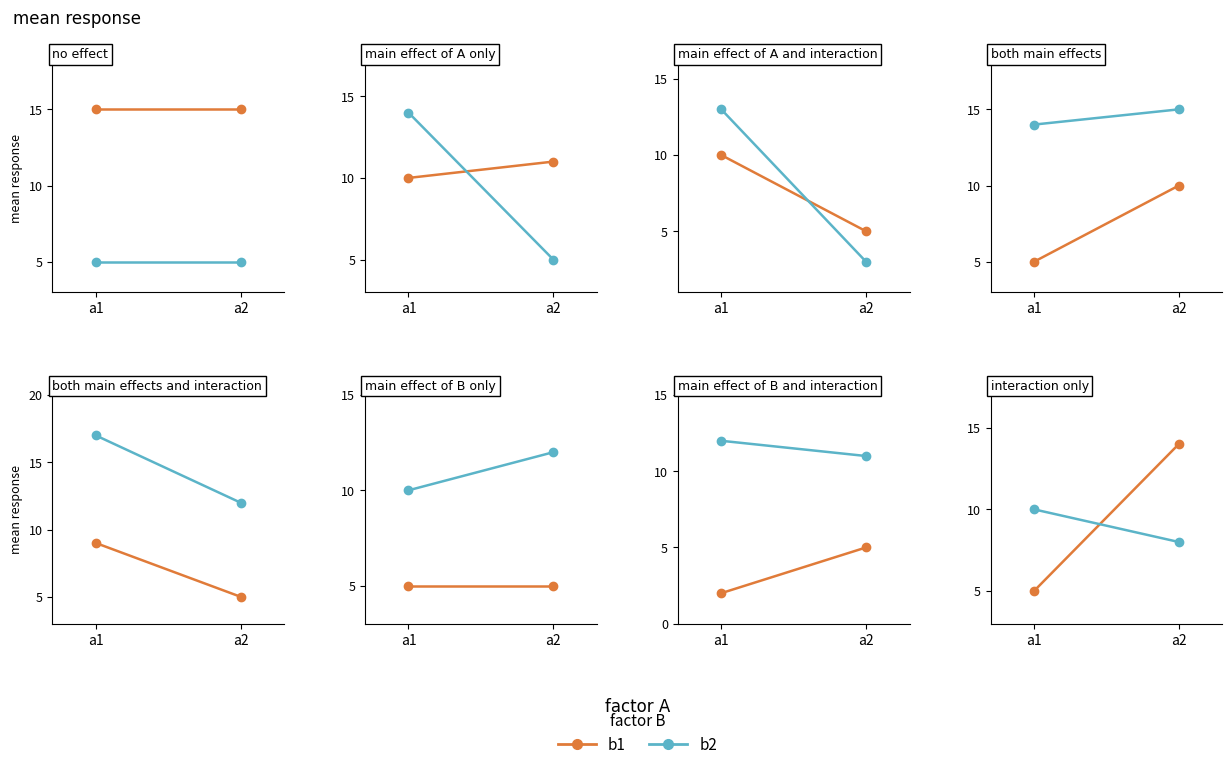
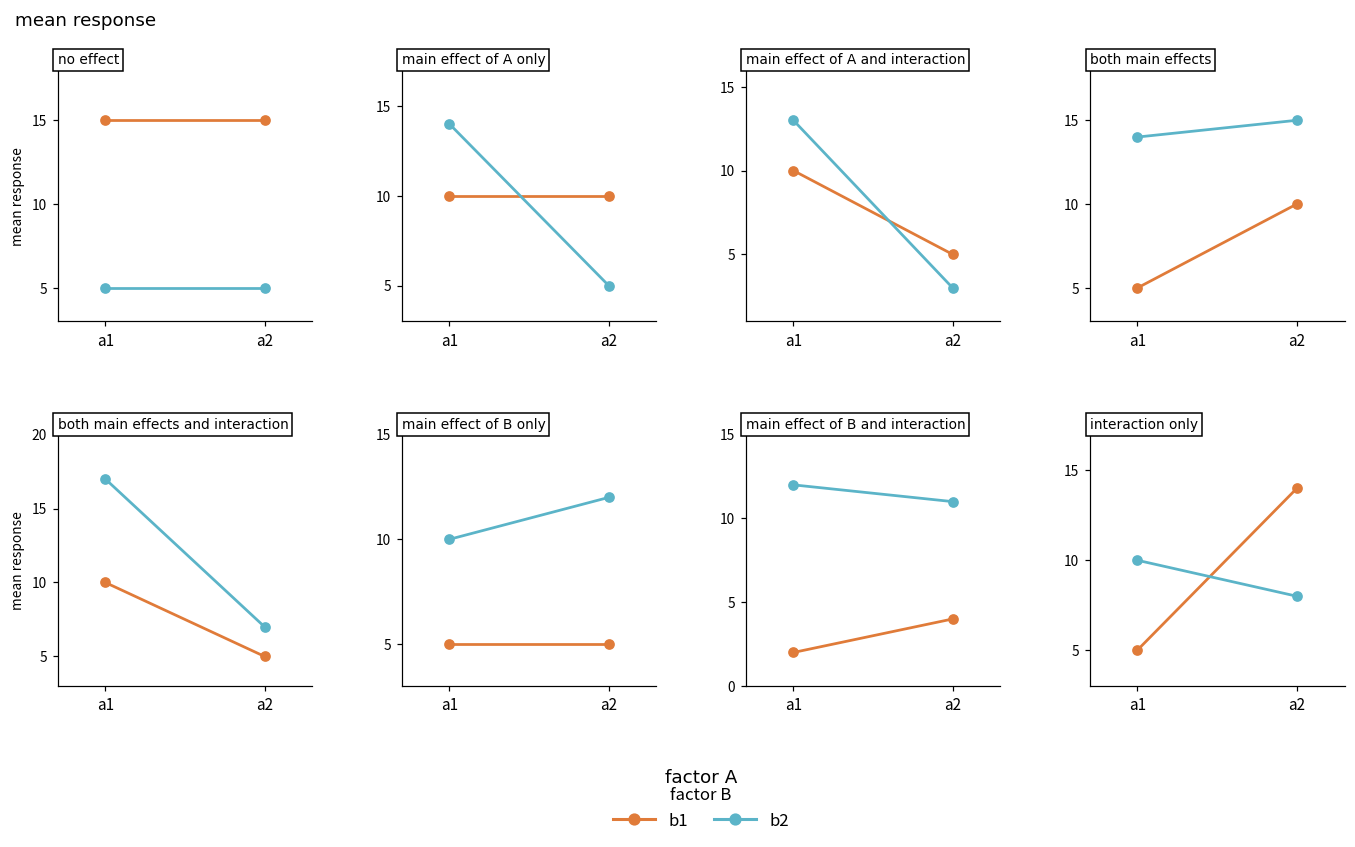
  {
    "no effect": {
      "b1": {
        "a1": 15.0,
        "a2": 15.0
      },
      "b2": {
        "a1": 5.0,
        "a2": 5.0
      }
    },
    "main effect of A only": {
      "b1": {
        "a1": 10,
-       "a2": 11
+       "a2": 10
      },
      "b2": {
        "a1": 14,
        "a2": 5
      }
    },
    "main effect of A and interaction": {
      "b1": {
        "a1": 10.0,
        "a2": 5.0
      },
      "b2": {
        "a1": 13.0,
        "a2": 3.0
      }
    },
    "both main effects": {
      "b1": {
        "a1": 5.0,
        "a2": 10.0
      },
      "b2": {
        "a1": 14.0,
        "a2": 15.0
      }
    },
    "both main effects and interaction": {
      "b1": {
-       "a1": 9,
+       "a1": 10,
        "a2": 5
      },
      "b2": {
        "a1": 17,
-       "a2": 12
+       "a2": 7
      }
    },
    "main effect of B only": {
      "b1": {
        "a1": 5.0,
        "a2": 5.0
      },
      "b2": {
        "a1": 10.0,
        "a2": 12.0
      }
    },
    "main effect of B and interaction": {
      "b1": {
        "a1": 2,
-       "a2": 5
+       "a2": 4
      },
      "b2": {
        "a1": 12,
        "a2": 11
      }
    },
    "interaction only": {
      "b1": {
        "a1": 5.0,
        "a2": 14.0
      },
      "b2": {
        "a1": 10.0,
        "a2": 8.0
      }
    }
  }
